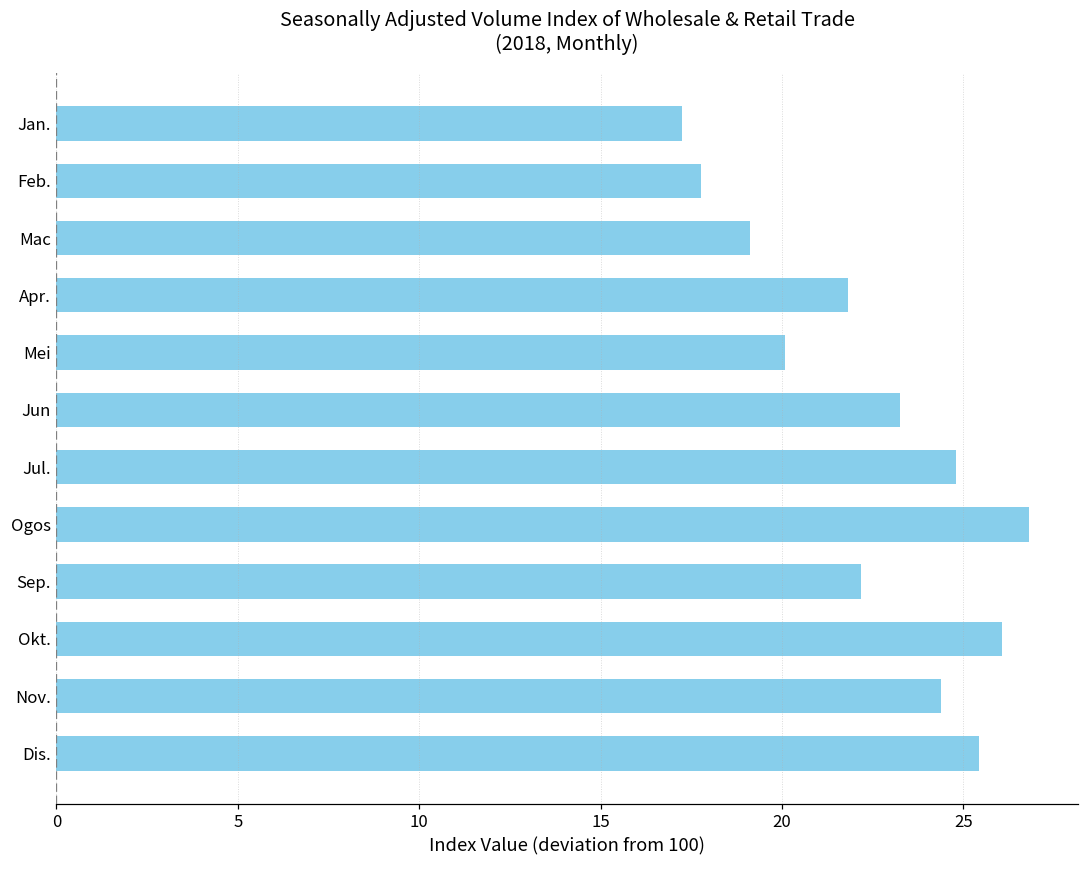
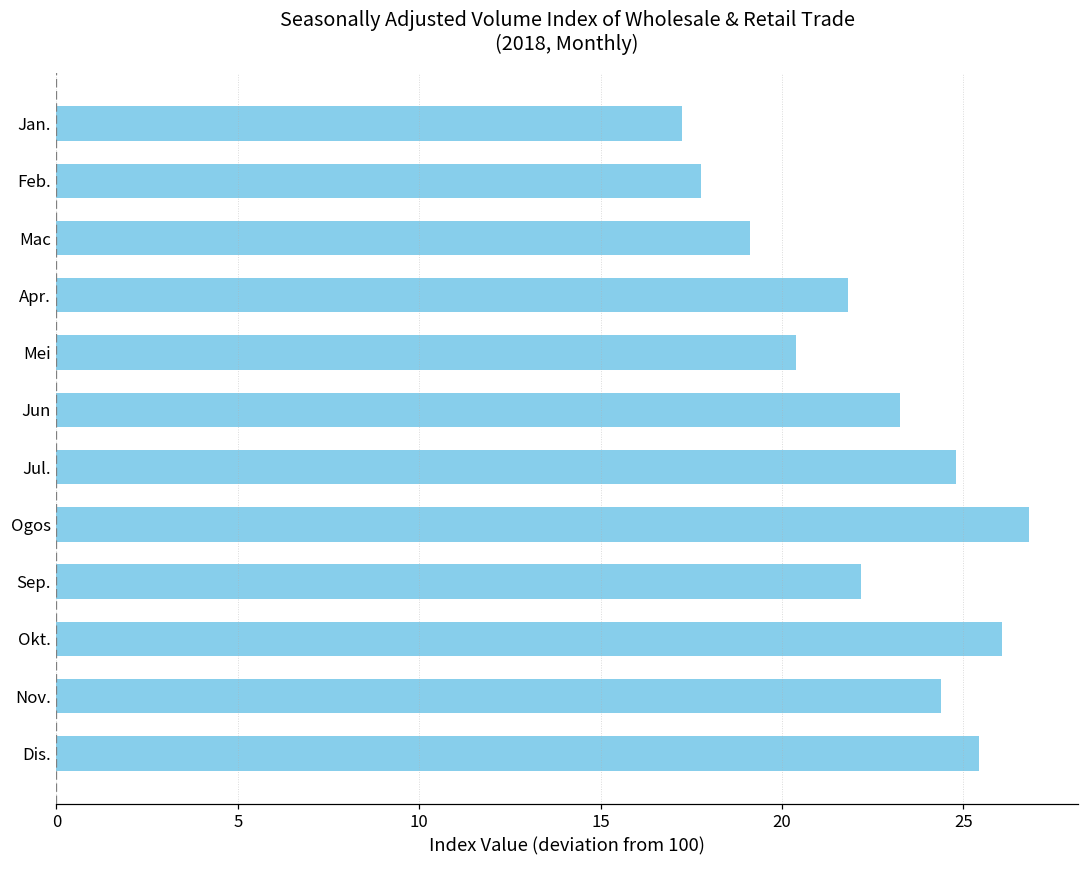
  {
    "Jan.": 17.2,
    "Feb.": 17.8,
    "Mac": 19.1,
    "Apr.": 21.8,
-   "Mei": 20.1,
+   "Mei": 20.4,
    "Jun": 23.3,
    "Jul.": 24.8,
    "Ogos": 26.8,
    "Sep.": 22.2,
    "Okt.": 26.0,
    "Nov.": 24.4,
    "Dis.": 25.4
  }
